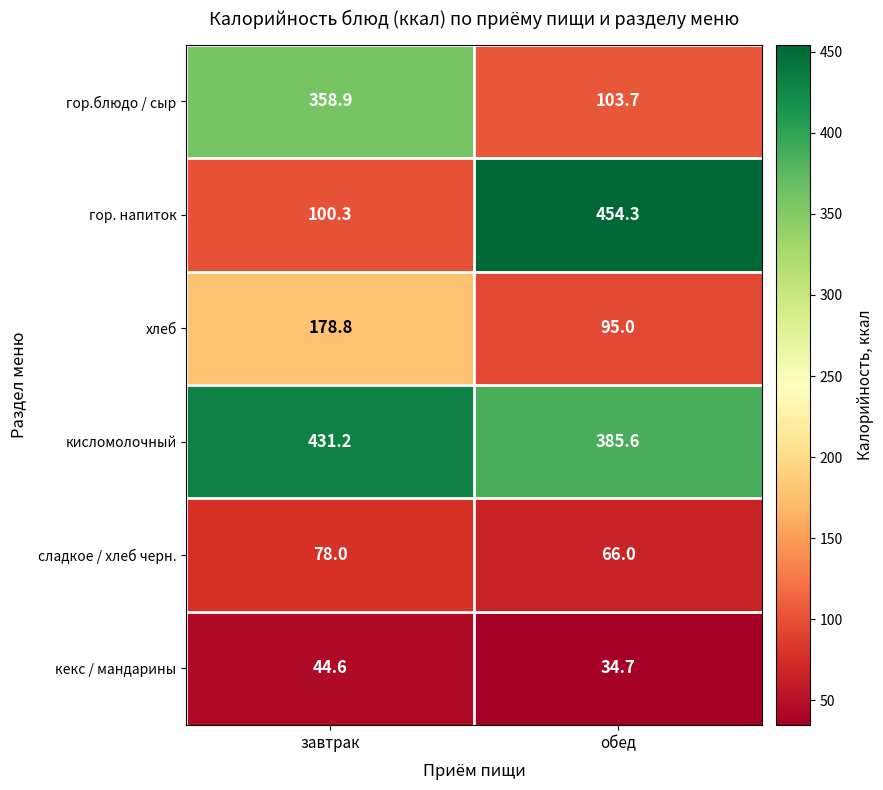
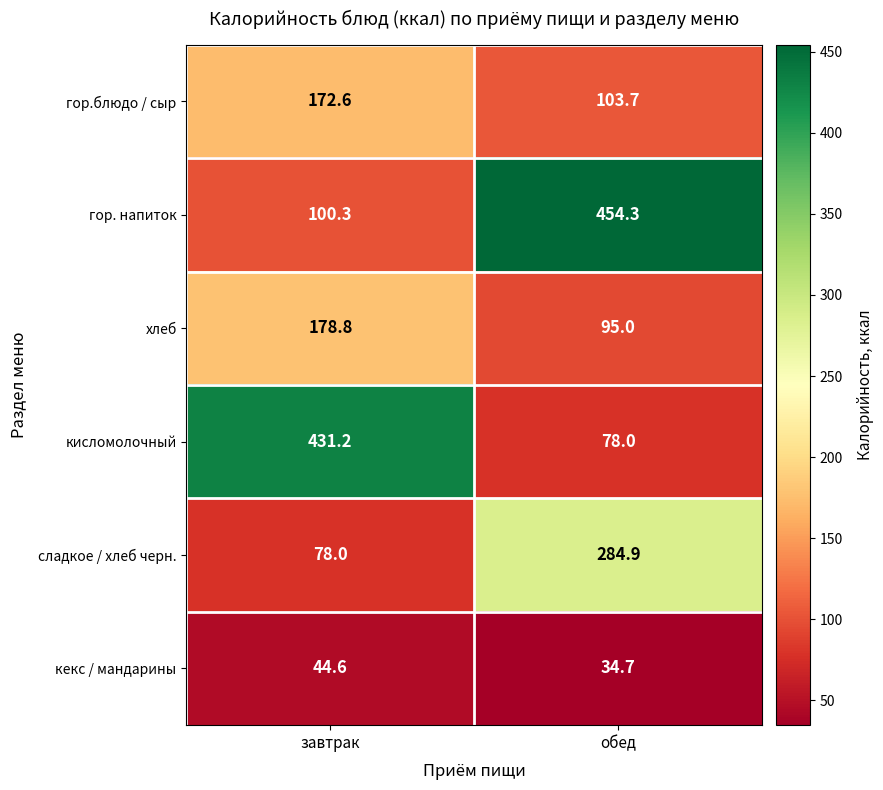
  {
    "гор.блюдо / сыр": {
-     "завтрак": 358.9,
+     "завтрак": 172.6,
      "обед": 103.7
    },
    "гор. напиток": {
      "завтрак": 100.3,
      "обед": 454.3
    },
    "хлеб": {
      "завтрак": 178.8,
      "обед": 95.0
    },
    "кисломолочный": {
      "завтрак": 431.2,
-     "обед": 385.6
+     "обед": 78.0
    },
    "сладкое / хлеб черн.": {
      "завтрак": 78.0,
-     "обед": 66.0
+     "обед": 284.9
    },
    "кекс / мандарины": {
      "завтрак": 44.6,
      "обед": 34.7
    }
  }
